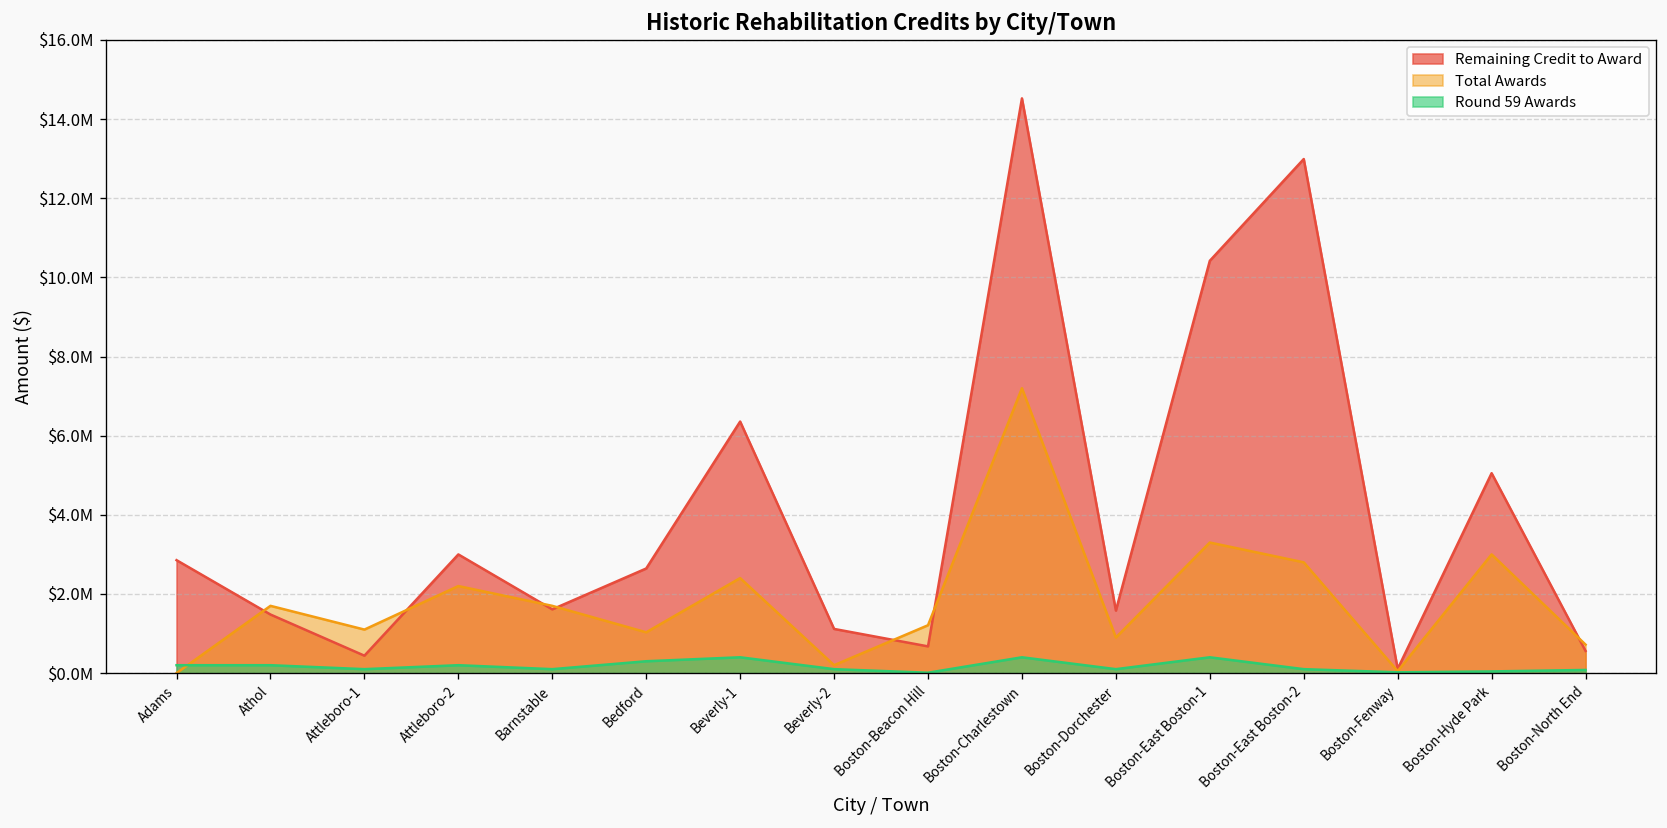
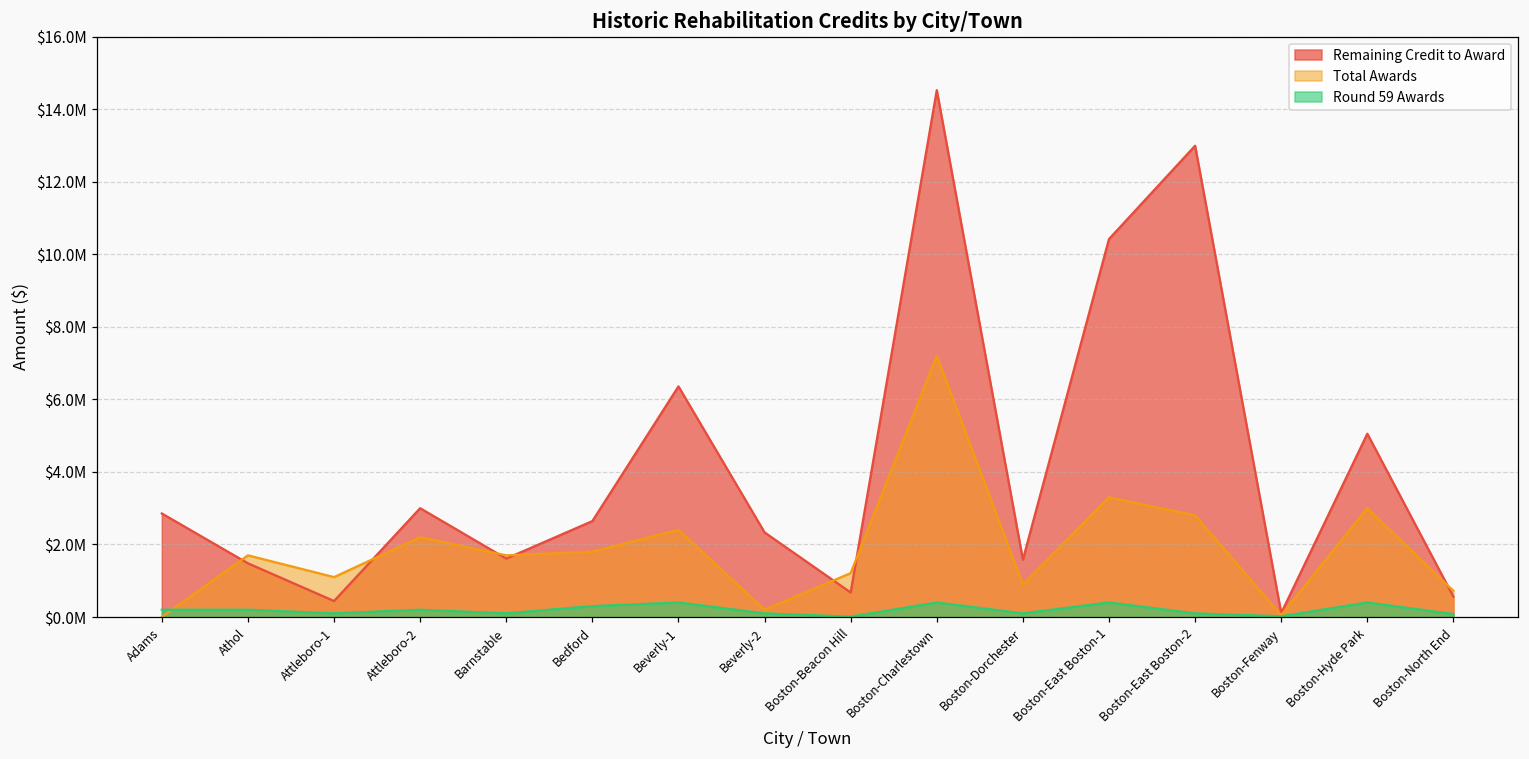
  {
    "Remaining Credit to Award": {
      "Adams": "$2900000",
      "Athol": "$1500000",
      "Attleboro-1": "$400000",
      "Attleboro-2": "$3000000",
      "Barnstable": "$1600000",
      "Bedford": "$2600000",
      "Beverly-1": "$6400000",
-     "Beverly-2": "$1100000",
+     "Beverly-2": "$2300000",
      "Boston-Beacon Hill": "$700000",
      "Boston-Charlestown": "$14500000",
      "Boston-Dorchester": "$1600000",
      "Boston-East Boston-1": "$10400000",
      "Boston-East Boston-2": "$13000000",
      "Boston-Hyde Park": "$5100000",
      "Boston-North End": "$600000"
    },
    "Total Awards": {
      "Adams": "$0",
      "Athol": "$1700000",
      "Attleboro-1": "$1100000",
      "Attleboro-2": "$2200000",
      "Barnstable": "$1700000",
-     "Bedford": "$1000000",
+     "Bedford": "$1800000",
      "Beverly-1": "$2400000",
      "Beverly-2": "$200000",
      "Boston-Beacon Hill": "$1200000",
      "Boston-Charlestown": "$7200000",
      "Boston-Dorchester": "$900000",
      "Boston-East Boston-1": "$3300000",
      "Boston-East Boston-2": "$2800000",
      "Boston-Hyde Park": "$3000000",
      "Boston-North End": "$700000"
    },
    "Round 59 Awards": {
      "Adams": "$200000",
      "Athol": "$200000",
      "Attleboro-1": "$100000",
      "Attleboro-2": "$200000",
      "Barnstable": "$100000",
      "Bedford": "$300000",
      "Beverly-1": "$400000",
      "Beverly-2": "$100000",
      "Boston-Beacon Hill": "$0",
      "Boston-Charlestown": "$400000",
      "Boston-Dorchester": "$100000",
      "Boston-East Boston-1": "$400000",
      "Boston-East Boston-2": "$100000",
-     "Boston-Hyde Park": "$0",
+     "Boston-Hyde Park": "$400000",
      "Boston-North End": "$100000"
    }
  }
